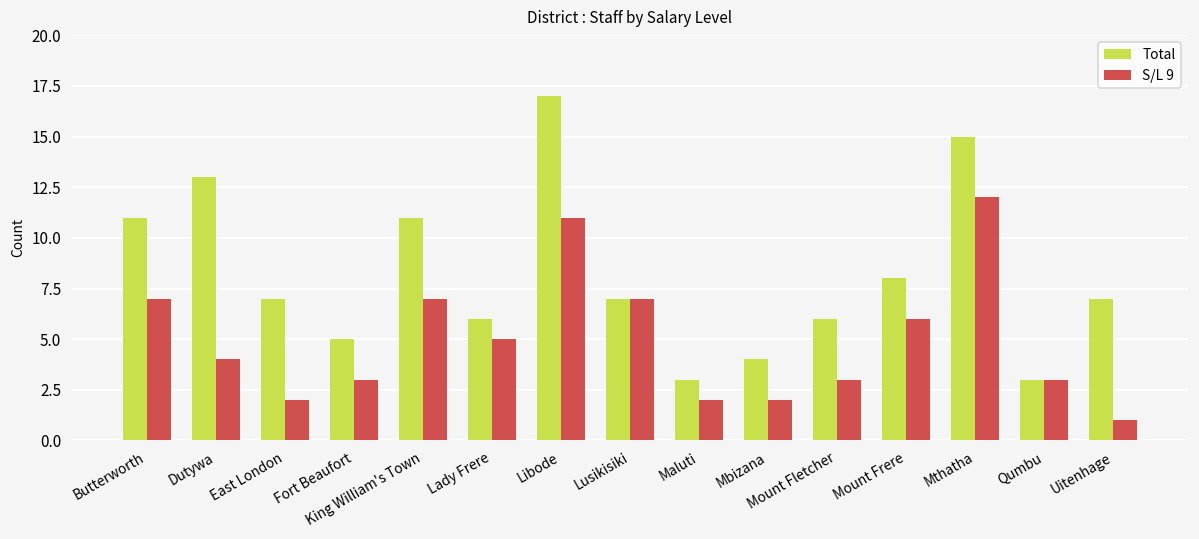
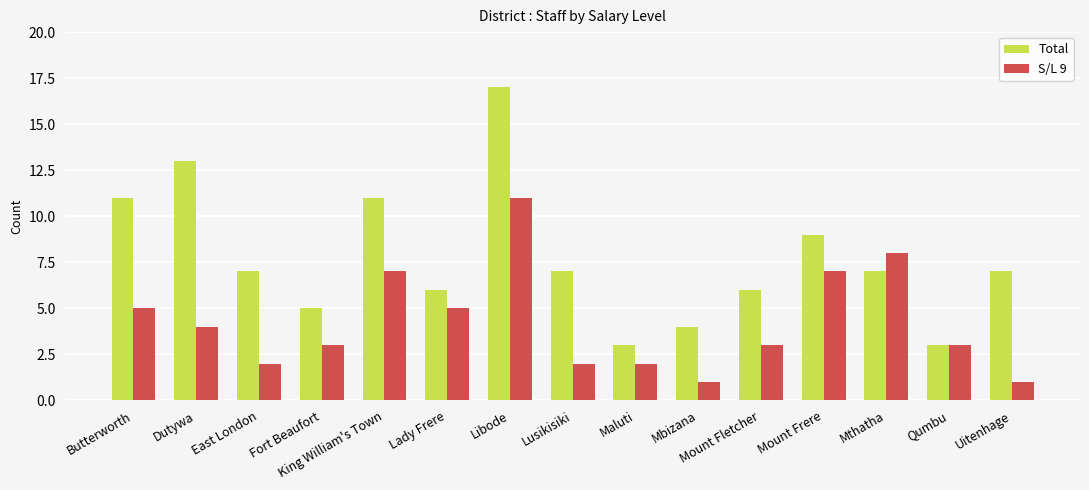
  {
    "Total": {
      "Butterworth": 11,
      "Dutywa": 13,
      "East London": 7,
      "Fort Beaufort": 5,
      "King William's Town": 11,
      "Lady Frere": 6,
      "Libode": 17,
      "Lusikisiki": 7,
      "Maluti": 3,
      "Mbizana": 4,
      "Mount Fletcher": 6,
-     "Mount Frere": 8,
-     "Mthatha": 15,
+     "Mount Frere": 9,
+     "Mthatha": 7,
      "Qumbu": 3,
      "Uitenhage": 7
    },
    "S/L 9": {
-     "Butterworth": 7,
+     "Butterworth": 5,
      "Dutywa": 4,
      "East London": 2,
      "Fort Beaufort": 3,
      "King William's Town": 7,
      "Lady Frere": 5,
      "Libode": 11,
-     "Lusikisiki": 7,
+     "Lusikisiki": 2,
      "Maluti": 2,
-     "Mbizana": 2,
+     "Mbizana": 1,
      "Mount Fletcher": 3,
-     "Mount Frere": 6,
-     "Mthatha": 12,
+     "Mount Frere": 7,
+     "Mthatha": 8,
      "Qumbu": 3,
      "Uitenhage": 1
    }
  }
